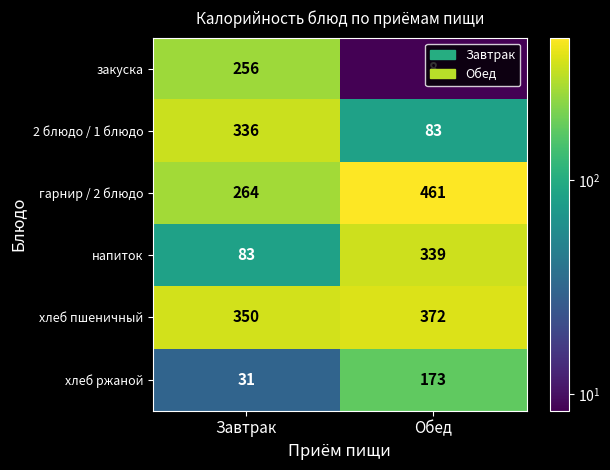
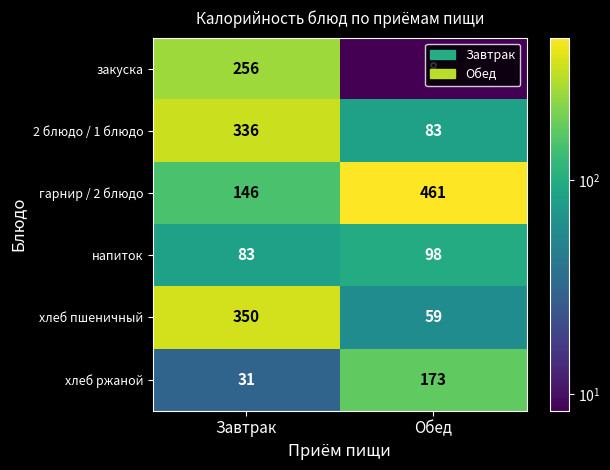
  {
    "закуска": {
      "Завтрак": 256
    },
    "2 блюдо / 1 блюдо": {
      "Завтрак": 336,
      "Обед": 83
    },
    "гарнир / 2 блюдо": {
-     "Завтрак": 264,
+     "Завтрак": 146,
      "Обед": 461
    },
    "напиток": {
      "Завтрак": 83,
-     "Обед": 339
+     "Обед": 98
    },
    "хлеб пшеничный": {
      "Завтрак": 350,
-     "Обед": 372
+     "Обед": 59
    },
    "хлеб ржаной": {
      "Завтрак": 31,
      "Обед": 173
    }
  }
